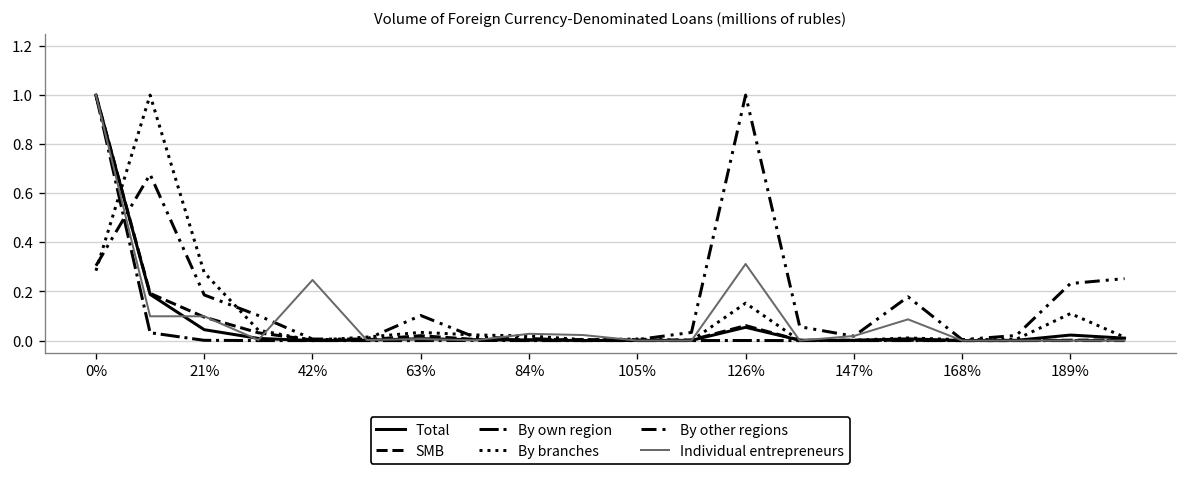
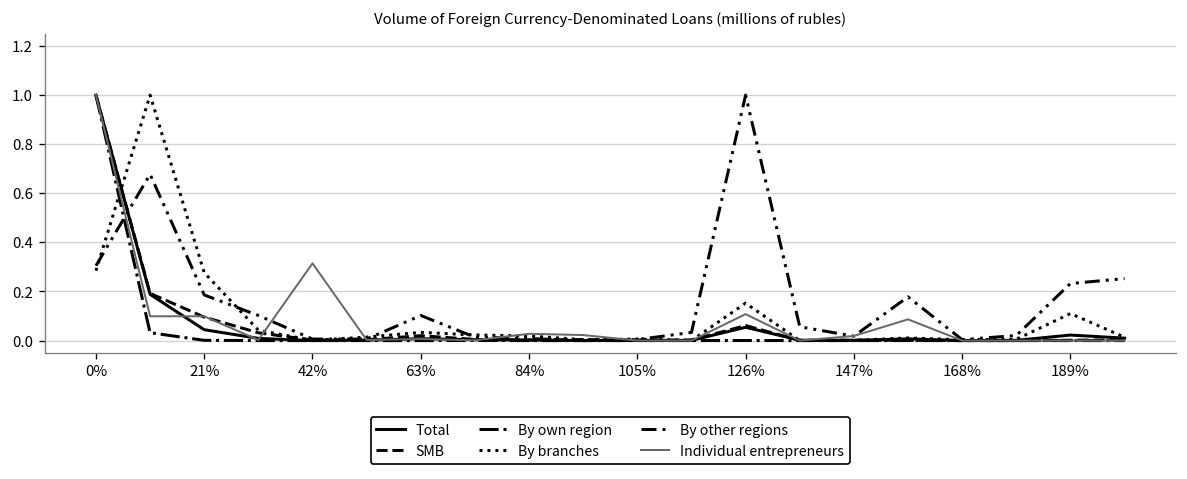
  {
    "Individual entrepreneurs": {
-     "42%": 0.25,
-     "126%": 0.31
+     "42%": 0.31,
+     "126%": 0.11
    }
  }
